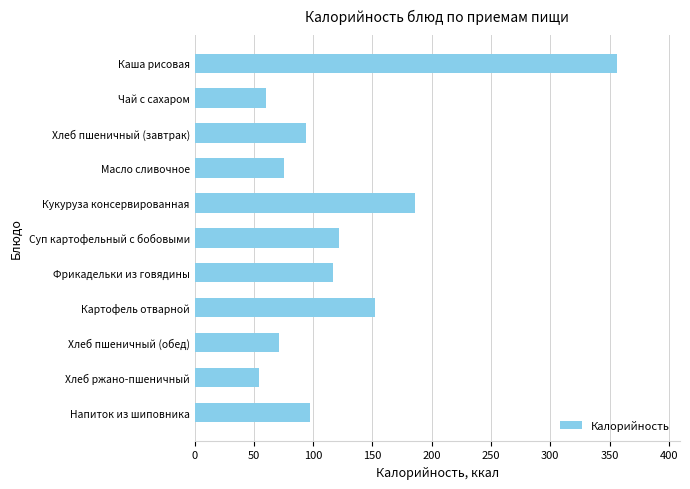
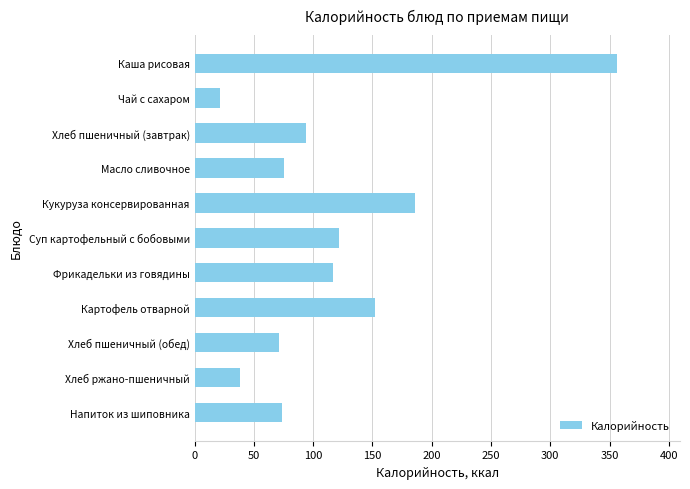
  {
    "Каша рисовая": 356,
-   "Чай с сахаром": 60,
+   "Чай с сахаром": 21,
    "Хлеб пшеничный (завтрак)": 94,
    "Масло сливочное": 75,
    "Кукуруза консервированная": 186,
    "Суп картофельный с бобовыми": 122,
    "Фрикадельки из говядины": 117,
    "Картофель отварной": 152,
    "Хлеб пшеничный (обед)": 71,
-   "Хлеб ржано-пшеничный": 54,
-   "Напиток из шиповника": 97
+   "Хлеб ржано-пшеничный": 38,
+   "Напиток из шиповника": 74
  }
